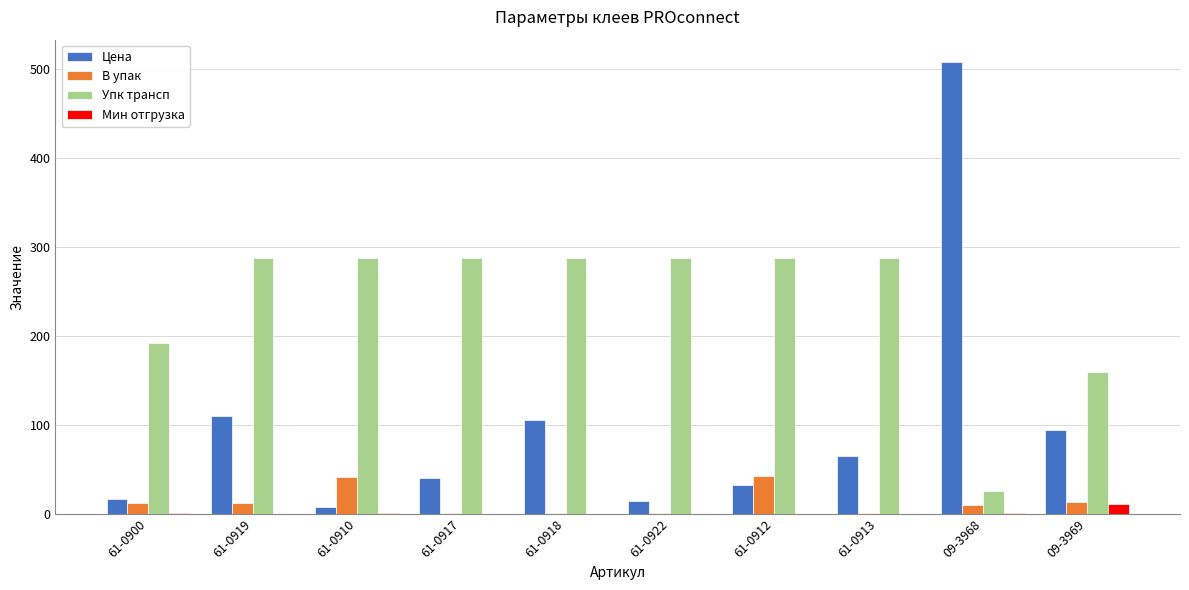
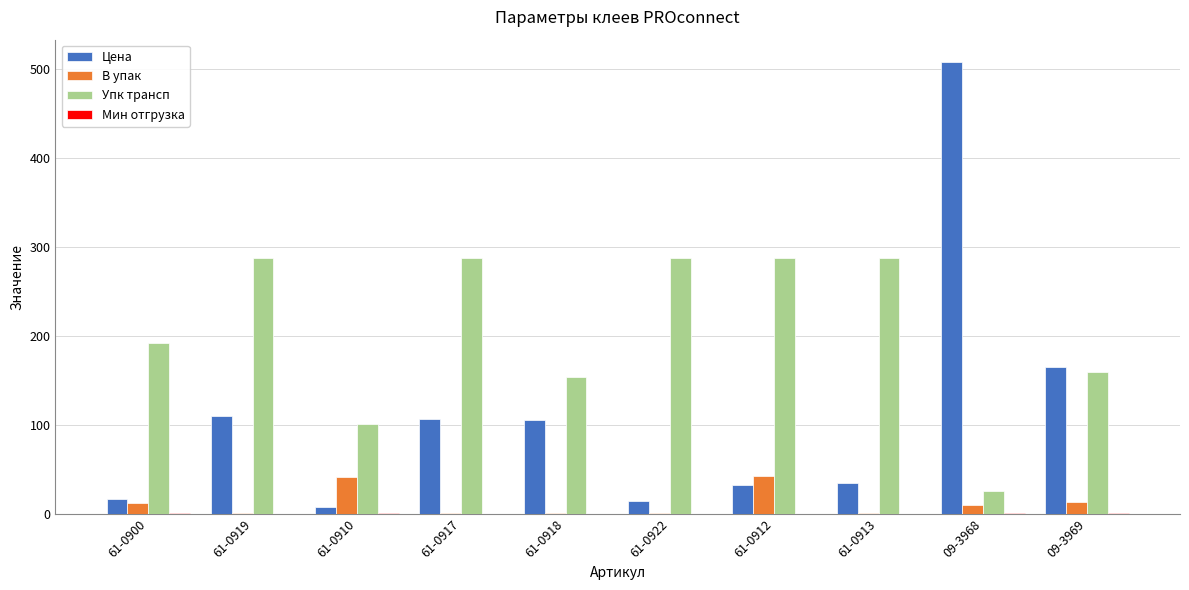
  {
    "Цена": {
      "61-0900": 20,
      "61-0919": 110,
      "61-0910": 10,
-     "61-0917": 40,
+     "61-0917": 110,
      "61-0918": 110,
      "61-0922": 10,
      "61-0912": 30,
-     "61-0913": 70,
+     "61-0913": 30,
      "09-3968": 510,
-     "09-3969": 90
+     "09-3969": 170
    },
    "В упак": {
      "61-0900": 10,
-     "61-0919": 10,
+     "61-0919": 0,
      "61-0910": 40,
      "61-0912": 40,
      "09-3968": 10,
      "09-3969": 10
    },
    "Упк трансп": {
      "61-0900": 190,
      "61-0919": 290,
-     "61-0910": 290,
+     "61-0910": 100,
      "61-0917": 290,
-     "61-0918": 290,
+     "61-0918": 150,
      "61-0922": 290,
      "61-0912": 290,
      "61-0913": 290,
      "09-3968": 30,
      "09-3969": 160
    },
    "Мин отгрузка": {
      "61-0919": 0,
      "61-0917": 0,
      "61-0918": 0,
      "61-0922": 0,
      "61-0912": 0,
      "61-0913": 0,
-     "09-3969": 10
+     "09-3969": 0
    }
  }
